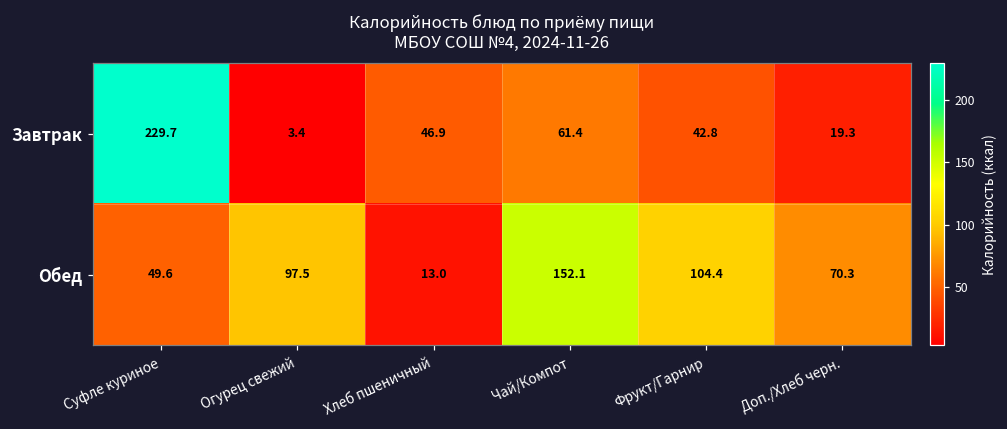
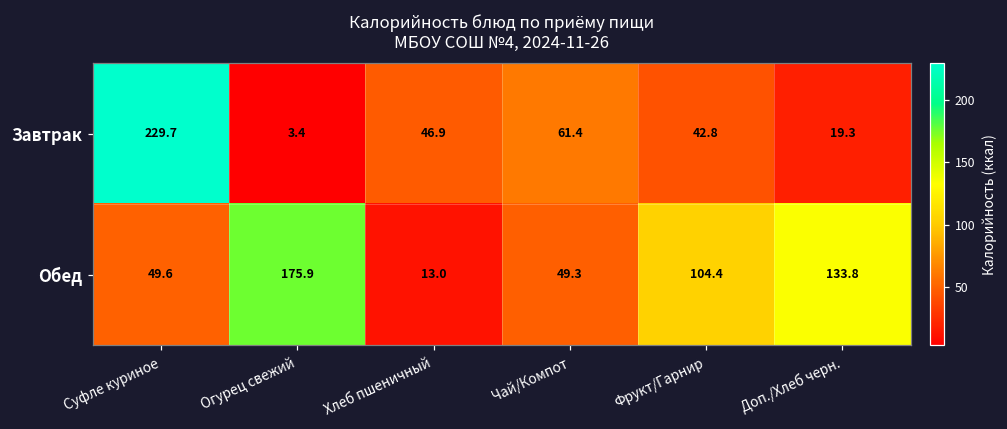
  {
    "Завтрак": {
      "Суфле куриное": 229.7,
      "Огурец свежий": 3.4,
      "Хлеб пшеничный": 46.9,
      "Чай/Компот": 61.4,
      "Фрукт/Гарнир": 42.8,
      "Доп./Хлеб черн.": 19.3
    },
    "Обед": {
      "Суфле куриное": 49.6,
-     "Огурец свежий": 97.5,
+     "Огурец свежий": 175.9,
      "Хлеб пшеничный": 13.0,
-     "Чай/Компот": 152.1,
+     "Чай/Компот": 49.3,
      "Фрукт/Гарнир": 104.4,
-     "Доп./Хлеб черн.": 70.3
+     "Доп./Хлеб черн.": 133.8
    }
  }
